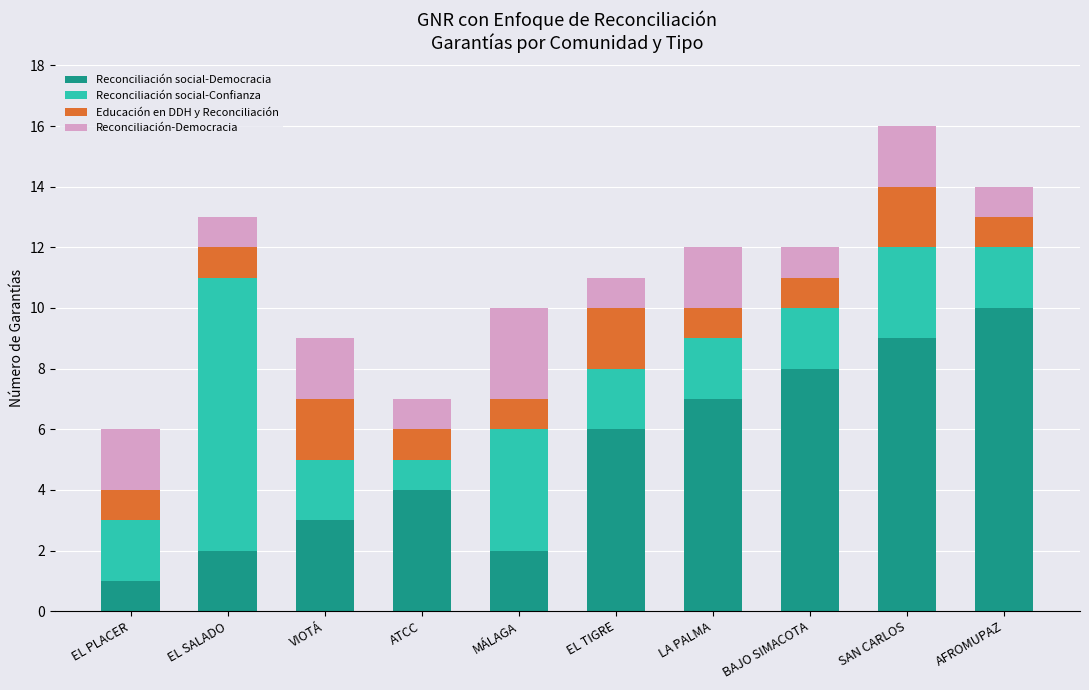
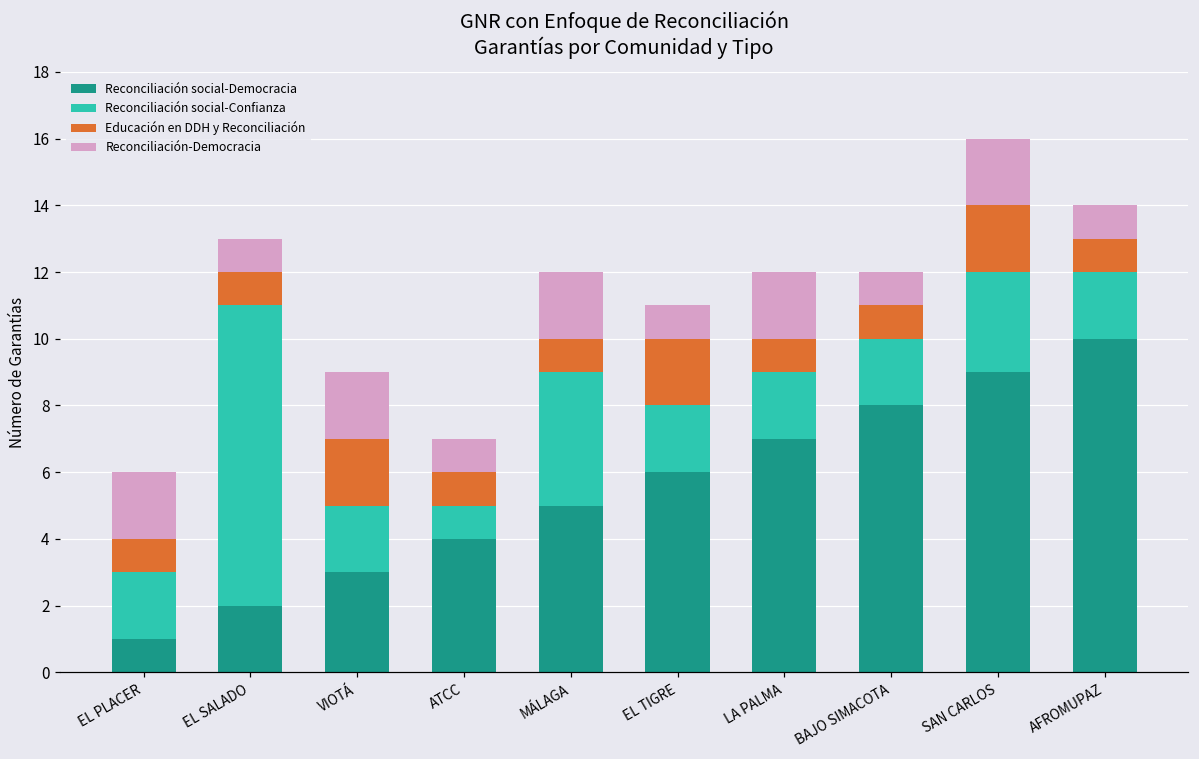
  {
    "Reconciliación social-Democracia": {
      "EL PLACER": 1,
      "EL SALADO": 2,
      "VIOTÁ": 3,
      "ATCC": 4,
-     "MÁLAGA": 2,
+     "MÁLAGA": 5,
      "EL TIGRE": 6,
      "LA PALMA": 7,
      "BAJO SIMACOTA": 8,
      "SAN CARLOS": 9,
      "AFROMUPAZ": 10
    },
    "Reconciliación social-Confianza": {
      "EL PLACER": 2,
      "EL SALADO": 9,
      "VIOTÁ": 2,
      "ATCC": 1,
      "MÁLAGA": 4,
      "EL TIGRE": 2,
      "LA PALMA": 2,
      "BAJO SIMACOTA": 2,
      "SAN CARLOS": 3,
      "AFROMUPAZ": 2
    },
    "Educación en DDH y Reconciliación": {
      "EL PLACER": 1,
      "EL SALADO": 1,
      "VIOTÁ": 2,
      "ATCC": 1,
      "MÁLAGA": 1,
      "EL TIGRE": 2,
      "LA PALMA": 1,
      "BAJO SIMACOTA": 1,
      "SAN CARLOS": 2,
      "AFROMUPAZ": 1
    },
    "Reconciliación-Democracia": {
      "EL PLACER": 2,
      "EL SALADO": 1,
      "VIOTÁ": 2,
      "ATCC": 1,
-     "MÁLAGA": 3,
+     "MÁLAGA": 2,
      "EL TIGRE": 1,
      "LA PALMA": 2,
      "BAJO SIMACOTA": 1,
      "SAN CARLOS": 2,
      "AFROMUPAZ": 1
    }
  }
